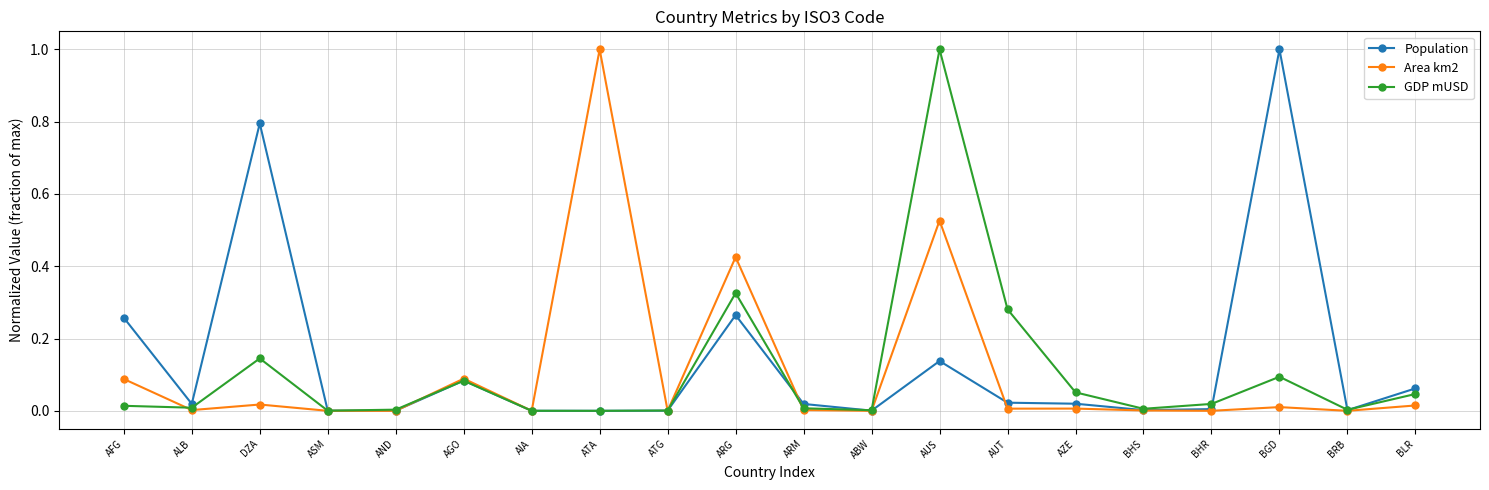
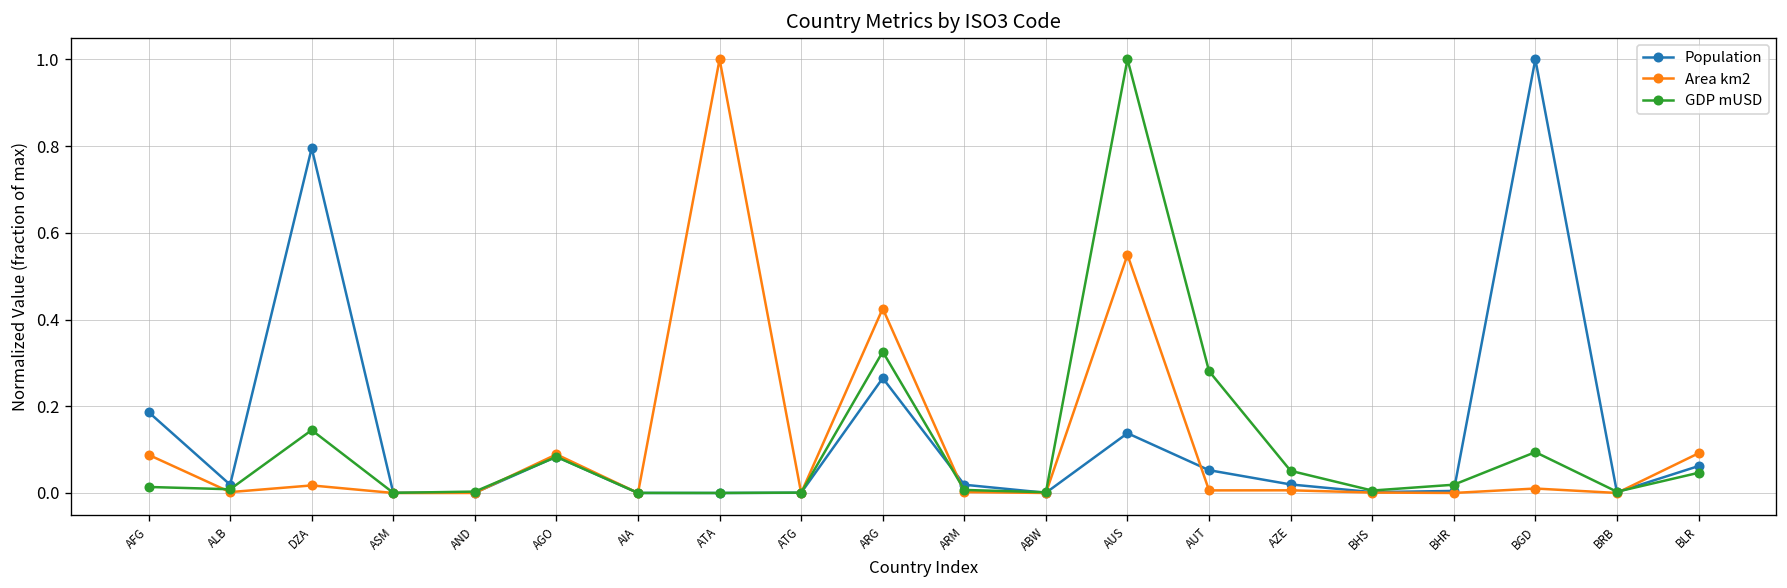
  {
    "Population": {
-     "AFG": 0.26,
+     "AFG": 0.19,
      "ALB": 0.02,
      "DZA": 0.80,
      "ARG": 0.26,
      "ARM": 0.02,
      "AUS": 0.14,
-     "AUT": 0.02,
+     "AUT": 0.05,
      "AZE": 0.02,
      "BGD": 1.00,
      "BLR": 0.06
    },
    "Area km2": {
      "AFG": 0.09,
      "DZA": 0.02,
      "ATA": 1.00,
      "ARG": 0.43,
-     "AUS": 0.53,
+     "AUS": 0.55,
      "AUT": 0.01,
      "AZE": 0.01,
      "BGD": 0.01,
-     "BLR": 0.01
+     "BLR": 0.09
    },
    "GDP mUSD": {
      "AFG": 0.01,
      "DZA": 0.14,
      "ARG": 0.33,
      "AUS": 1.00,
      "AUT": 0.28,
      "AZE": 0.05,
      "BHR": 0.02,
      "BGD": 0.09,
      "BLR": 0.05
    }
  }
